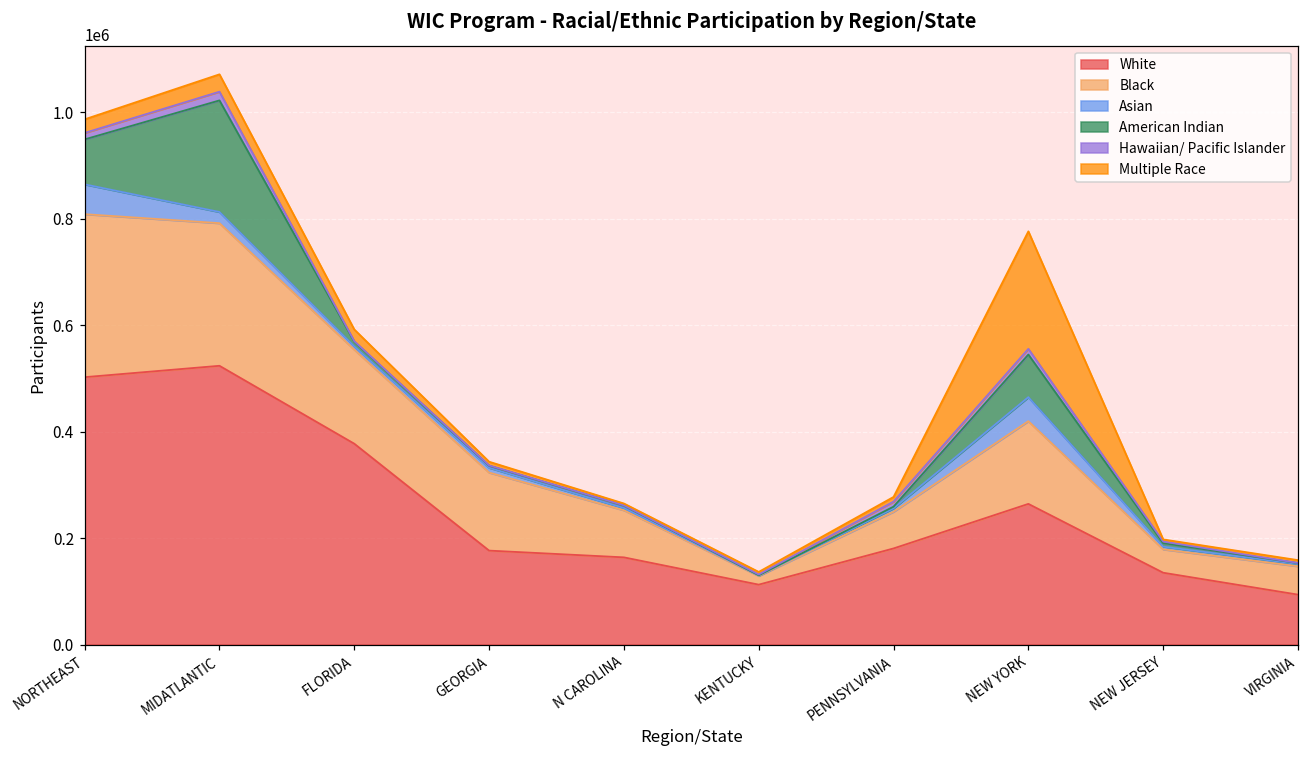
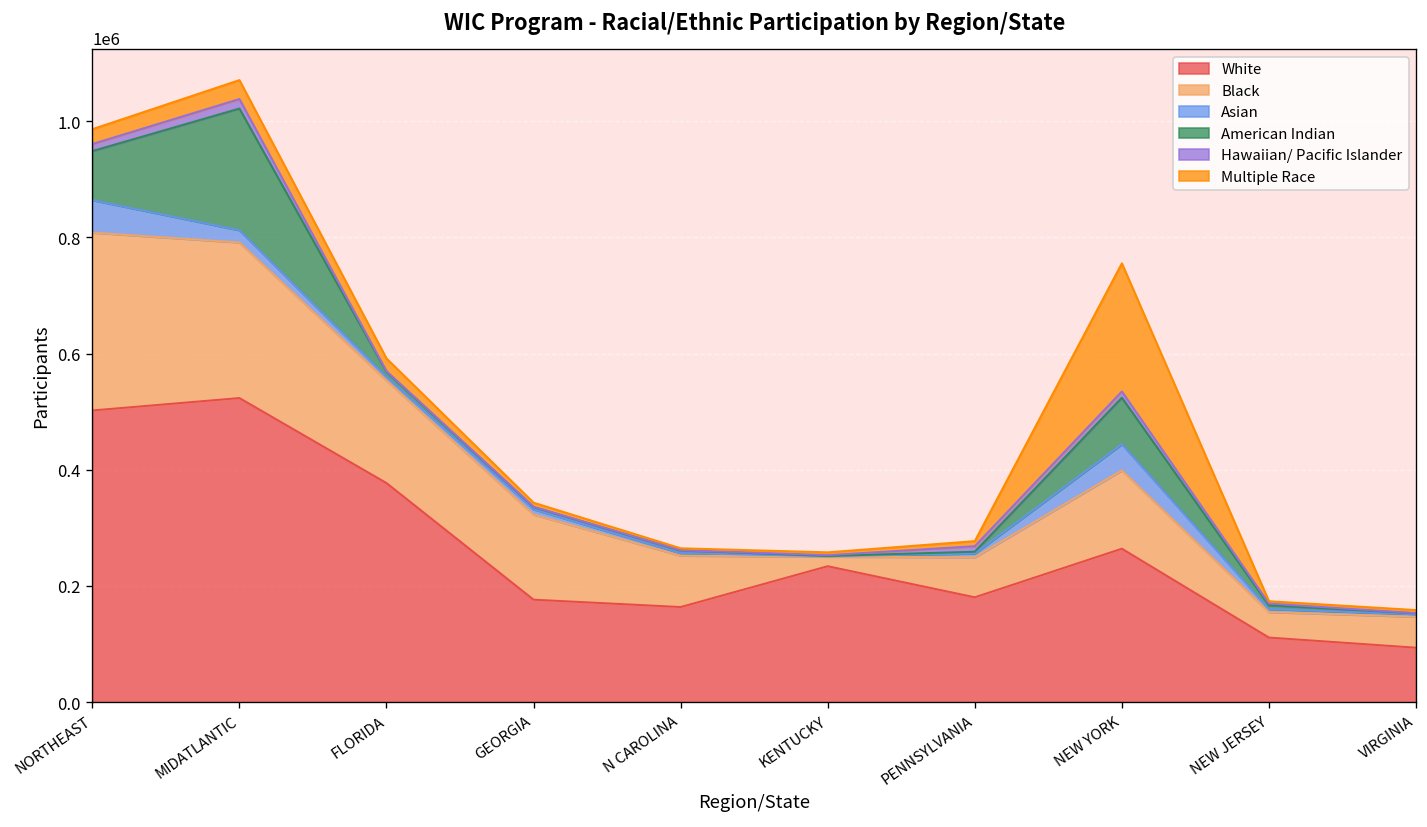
  {
    "White": {
      "NORTHEAST": 500000,
      "MIDATLANTIC": 520000,
      "FLORIDA": 380000,
      "GEORGIA": 180000,
      "N CAROLINA": 160000,
-     "KENTUCKY": 110000,
+     "KENTUCKY": 230000,
      "PENNSYLVANIA": 180000,
      "NEW YORK": 260000,
-     "NEW JERSEY": 130000,
+     "NEW JERSEY": 110000,
      "VIRGINIA": 90000
    },
    "Black": {
      "NORTHEAST": 310000,
      "MIDATLANTIC": 270000,
      "FLORIDA": 180000,
      "GEORGIA": 150000,
      "PENNSYLVANIA": 70000,
-     "NEW YORK": 160000
+     "NEW YORK": 130000
    },
    "Asian": {
      "NORTHEAST": 60000,
      "MIDATLANTIC": 20000,
      "FLORIDA": 10000,
      "NEW YORK": 50000
    },
    "American Indian": {
      "NORTHEAST": 80000,
      "MIDATLANTIC": 210000,
      "NEW YORK": 80000
    },
    "Hawaiian/ Pacific Islander": {
      "NORTHEAST": 10000,
      "MIDATLANTIC": 20000,
      "PENNSYLVANIA": 10000,
      "NEW YORK": 10000
    },
    "Multiple Race": {
      "NORTHEAST": 30000,
      "MIDATLANTIC": 30000,
      "FLORIDA": 20000,
      "GEORGIA": 10000,
      "PENNSYLVANIA": 10000,
      "NEW YORK": 220000,
      "VIRGINIA": 10000
    }
  }
